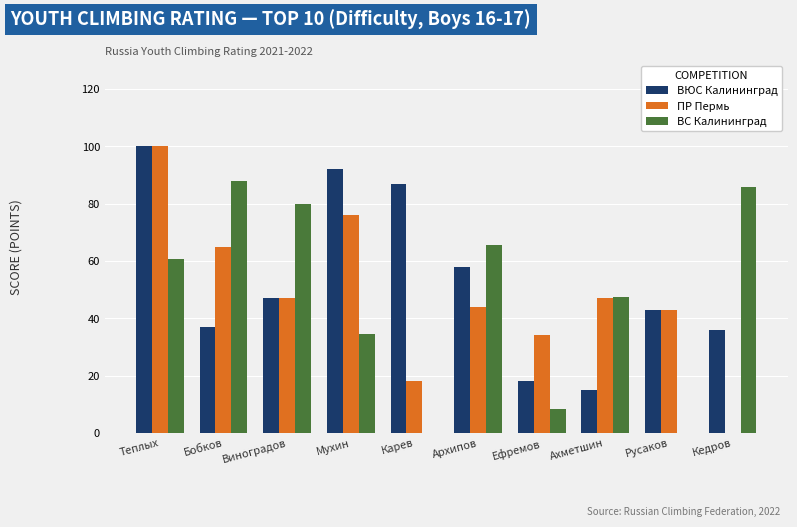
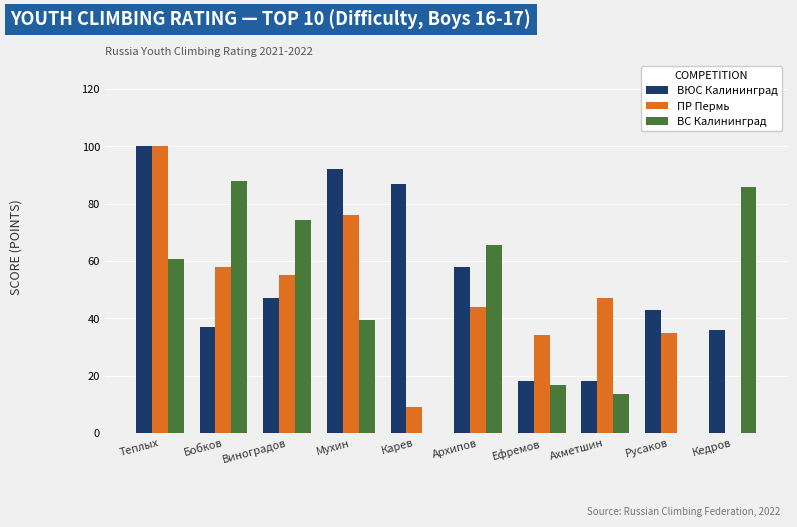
  {
    "ВЮС Калининград": {
      "Теплых": 100,
      "Бобков": 37,
      "Виноградов": 47,
      "Мухин": 92,
      "Карев": 87,
      "Архипов": 58,
      "Ефремов": 18,
-     "Ахметшин": 15,
+     "Ахметшин": 18,
      "Русаков": 43,
      "Кедров": 36
    },
    "ПР Пермь": {
      "Теплых": 100,
-     "Бобков": 65,
-     "Виноградов": 47,
+     "Бобков": 58,
+     "Виноградов": 55,
      "Мухин": 76,
-     "Карев": 18,
+     "Карев": 9,
      "Архипов": 44,
      "Ефремов": 34,
      "Ахметшин": 47,
-     "Русаков": 43,
+     "Русаков": 35,
      "Кедров": 0
    },
    "ВС Калининград": {
      "Теплых": 61,
      "Бобков": 88,
-     "Виноградов": 80,
-     "Мухин": 34,
+     "Виноградов": 74,
+     "Мухин": 39,
      "Карев": 0,
      "Архипов": 66,
-     "Ефремов": 8,
-     "Ахметшин": 47,
+     "Ефремов": 17,
+     "Ахметшин": 14,
      "Русаков": 0,
      "Кедров": 86
    }
  }
